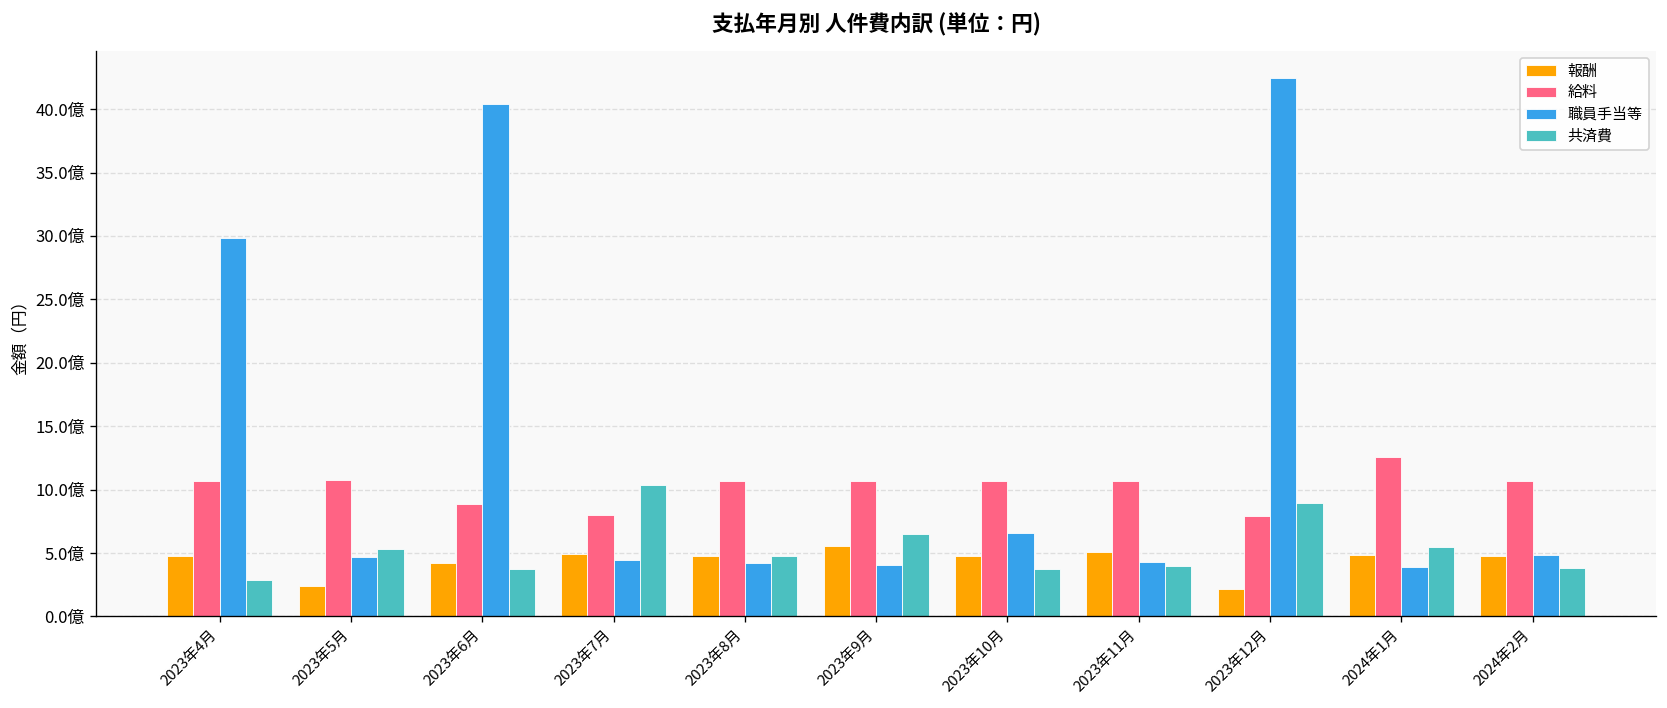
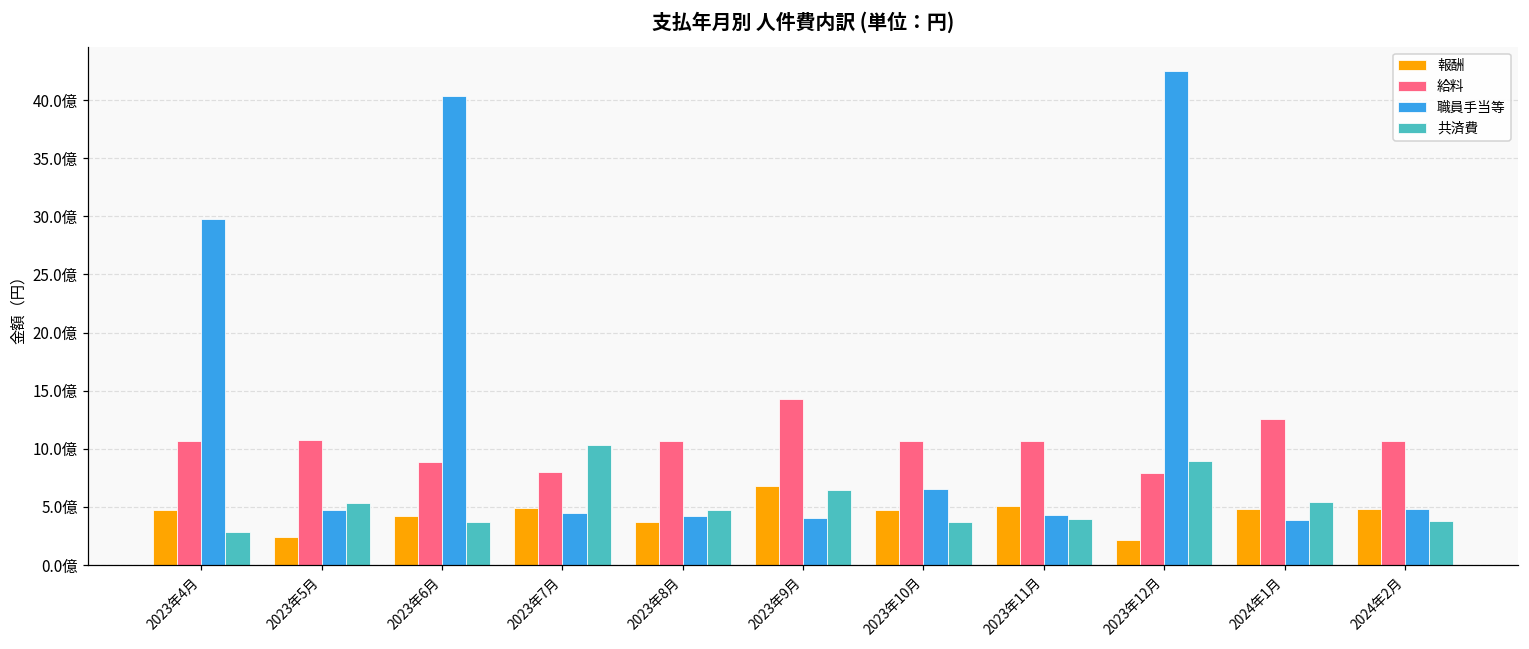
  {
    "報酬": {
      "2023年4月": "4.8億",
      "2023年5月": "2.4億",
      "2023年6月": "4.2億",
      "2023年7月": "4.9億",
-     "2023年8月": "4.8億",
-     "2023年9月": "5.6億",
+     "2023年8月": "3.7億",
+     "2023年9月": "6.8億",
      "2023年10月": "4.8億",
      "2023年11月": "5.1億",
      "2023年12月": "2.2億",
      "2024年1月": "4.8億",
      "2024年2月": "4.8億"
    },
    "給料": {
      "2023年4月": "10.7億",
      "2023年5月": "10.7億",
      "2023年6月": "8.9億",
      "2023年7月": "8.0億",
      "2023年8月": "10.7億",
-     "2023年9月": "10.7億",
+     "2023年9月": "14.2億",
      "2023年10月": "10.7億",
      "2023年11月": "10.6億",
      "2023年12月": "7.9億",
      "2024年1月": "12.6億",
      "2024年2月": "10.7億"
    }
  }
